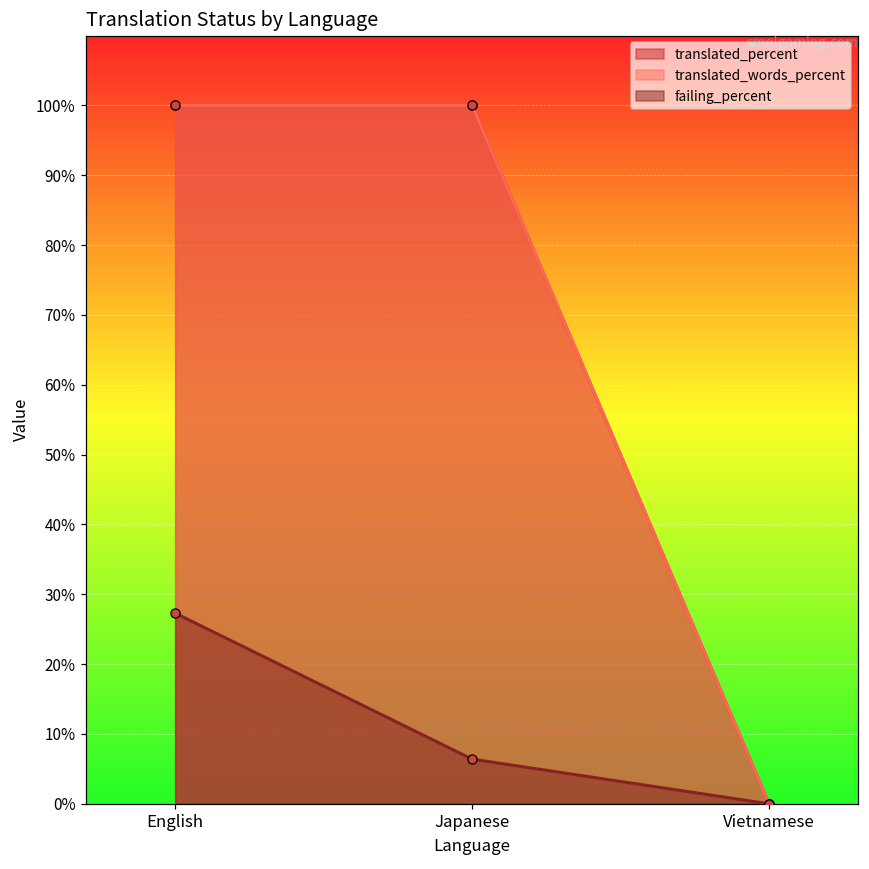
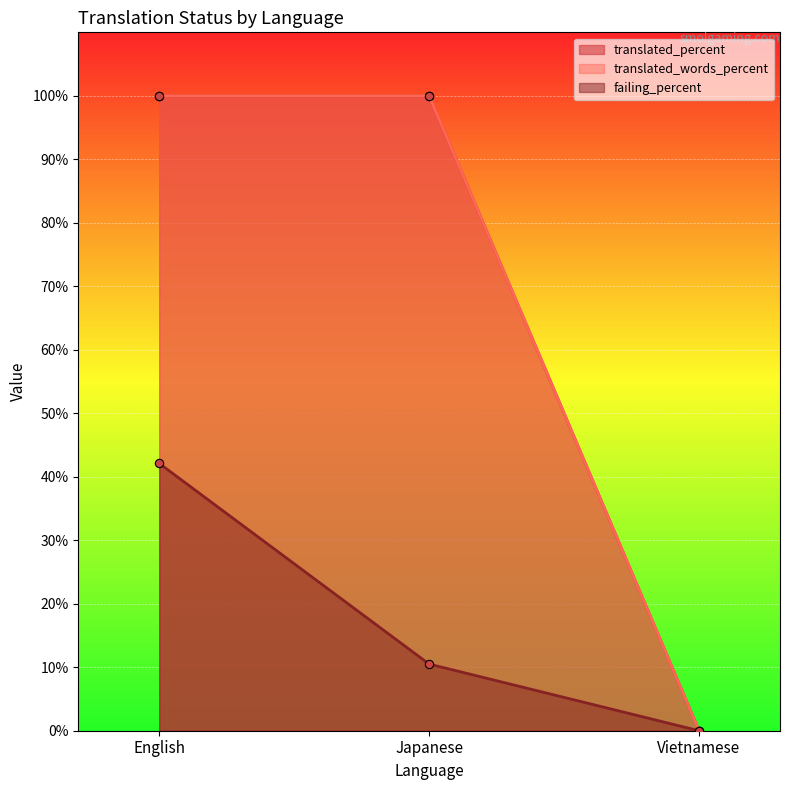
  {
    "translated_words_percent": {
      "English": "100%",
      "Japanese": "100%"
    },
    "failing_percent": {
-     "English": "27%",
-     "Japanese": "6%"
+     "English": "42%",
+     "Japanese": "11%"
    }
  }
